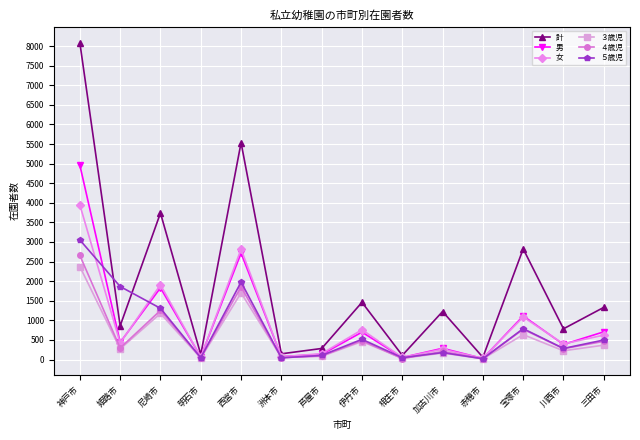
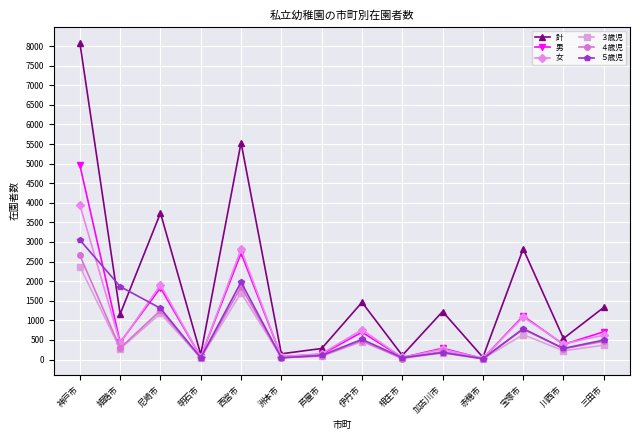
  {
    "計": {
      "神戸市": 8100,
-     "姫路市": 900,
+     "姫路市": 1200,
      "尼崎市": 3700,
      "西宮市": 5500,
      "洲本市": 100,
      "芦屋市": 300,
      "伊丹市": 1500,
      "加古川市": 1200,
      "宝塚市": 2800,
-     "川西市": 800,
+     "川西市": 500,
      "三田市": 1300
    },
    "男": {
      "神戸市": 5000,
      "尼崎市": 1800,
      "西宮市": 2700,
      "三田市": 700
    },
    "５歳児": {
      "神戸市": 3100,
      "姫路市": 1900,
      "西宮市": 2000
    }
  }
